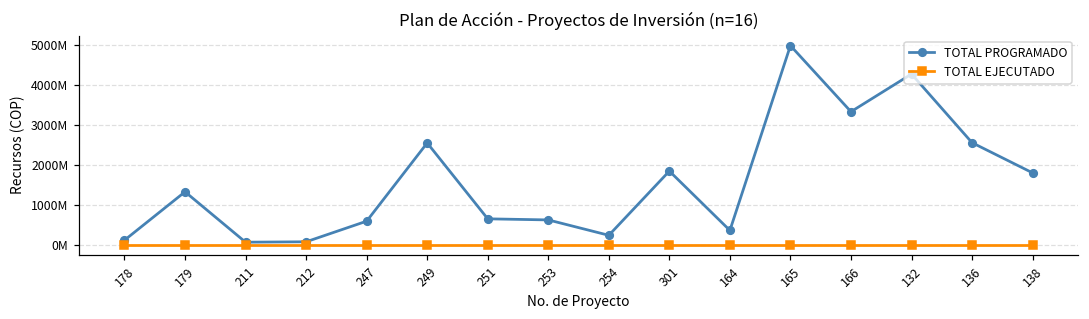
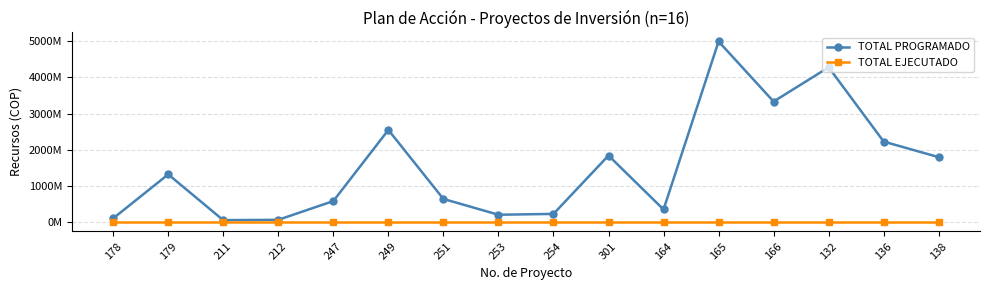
  {
    "TOTAL PROGRAMADO": {
      "178": 100000000,
      "179": 1300000000,
      "247": 600000000,
      "249": 2600000000,
      "251": 600000000,
-     "253": 600000000,
+     "253": 200000000,
      "254": 200000000,
      "301": 1800000000,
      "164": 400000000,
      "165": 5000000000,
      "166": 3300000000,
-     "136": 2600000000,
+     "136": 2200000000,
      "138": 1800000000
    },
    "TOTAL EJECUTADO": {
      "178": 0,
      "179": 0,
      "247": 0,
      "249": 0,
      "251": 0,
      "253": 0,
      "254": 0,
      "301": 0,
      "164": 0,
      "165": 0,
      "166": 0,
      "132": 0,
      "136": 0,
      "138": 0
    }
  }
